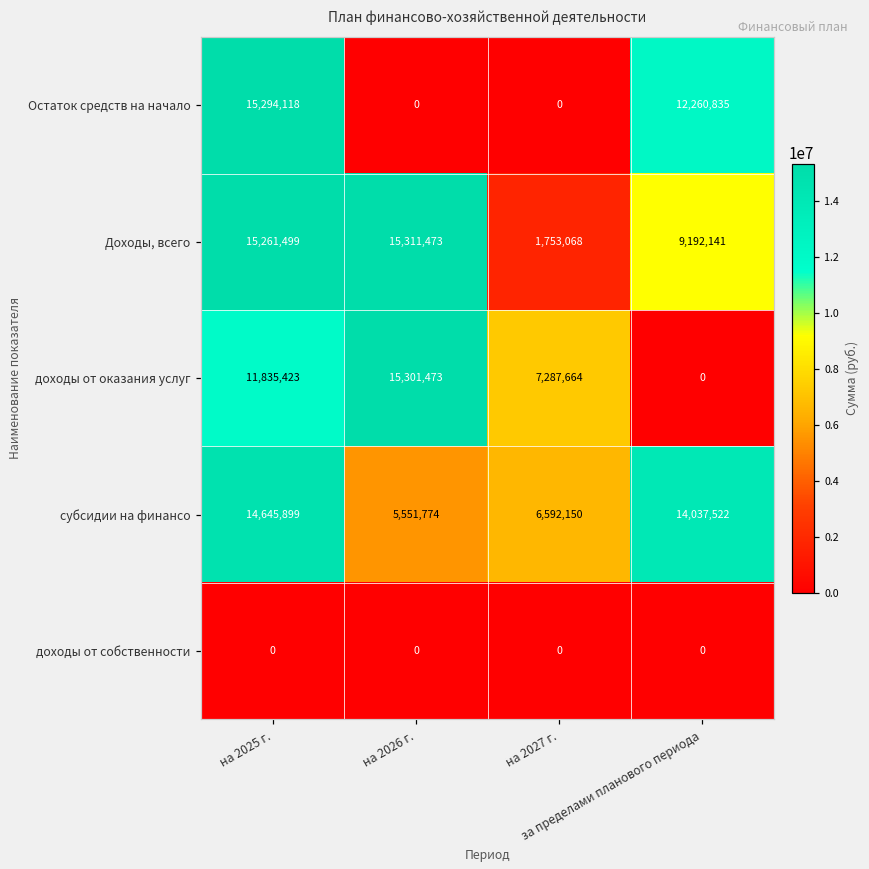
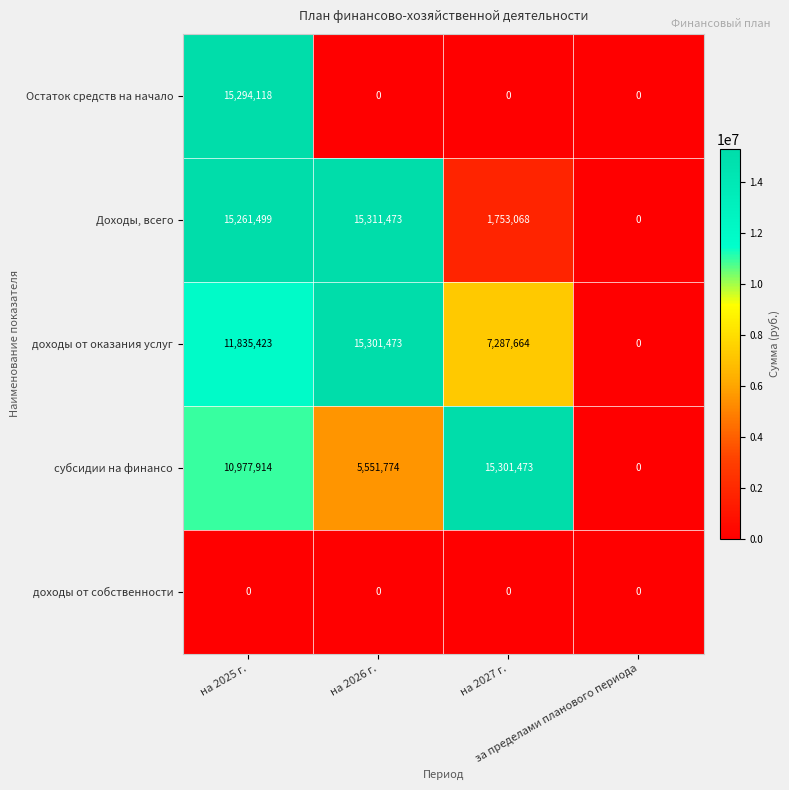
  {
    "Остаток средств на начало": {
      "на 2025 г.": "15,294,118",
      "на 2026 г.": "0",
      "на 2027 г.": "0",
-     "за пределами планового периода": "12,260,835"
+     "за пределами планового периода": "0"
    },
    "Доходы, всего": {
      "на 2025 г.": "15,261,499",
      "на 2026 г.": "15,311,473",
      "на 2027 г.": "1,753,068",
-     "за пределами планового периода": "9,192,141"
+     "за пределами планового периода": "0"
    },
    "доходы от оказания услуг": {
      "на 2025 г.": "11,835,423",
      "на 2026 г.": "15,301,473",
      "на 2027 г.": "7,287,664",
      "за пределами планового периода": "0"
    },
    "субсидии на финансо": {
-     "на 2025 г.": "14,645,899",
+     "на 2025 г.": "10,977,914",
      "на 2026 г.": "5,551,774",
-     "на 2027 г.": "6,592,150",
-     "за пределами планового периода": "14,037,522"
+     "на 2027 г.": "15,301,473",
+     "за пределами планового периода": "0"
    },
    "доходы от собственности": {
      "на 2025 г.": "0",
      "на 2026 г.": "0",
      "на 2027 г.": "0",
      "за пределами планового периода": "0"
    }
  }
